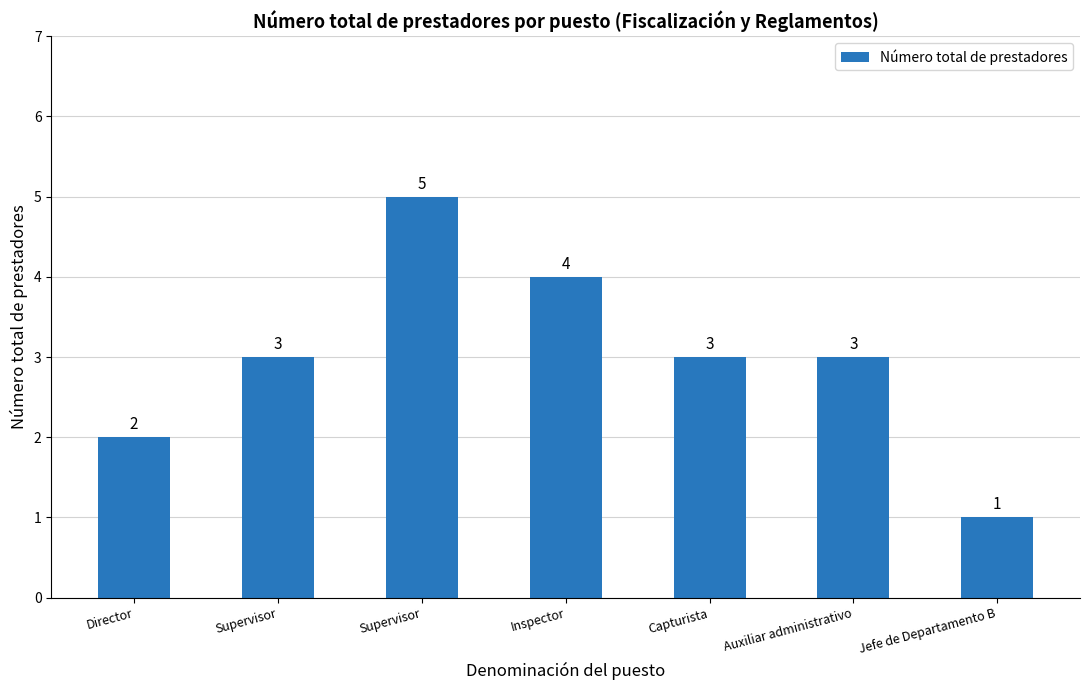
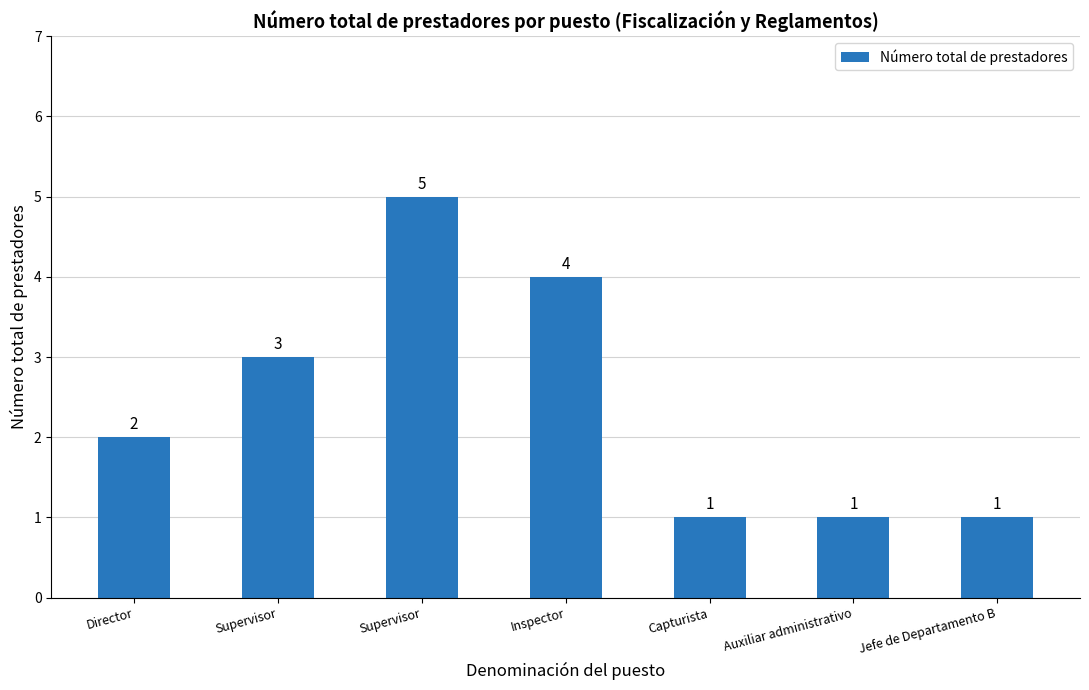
  {
    "Director": 2,
    "Inspector": 4,
-   "Capturista": 3,
-   "Auxiliar administrativo": 3,
+   "Capturista": 1,
+   "Auxiliar administrativo": 1,
    "Jefe de Departamento B": 1
  }
